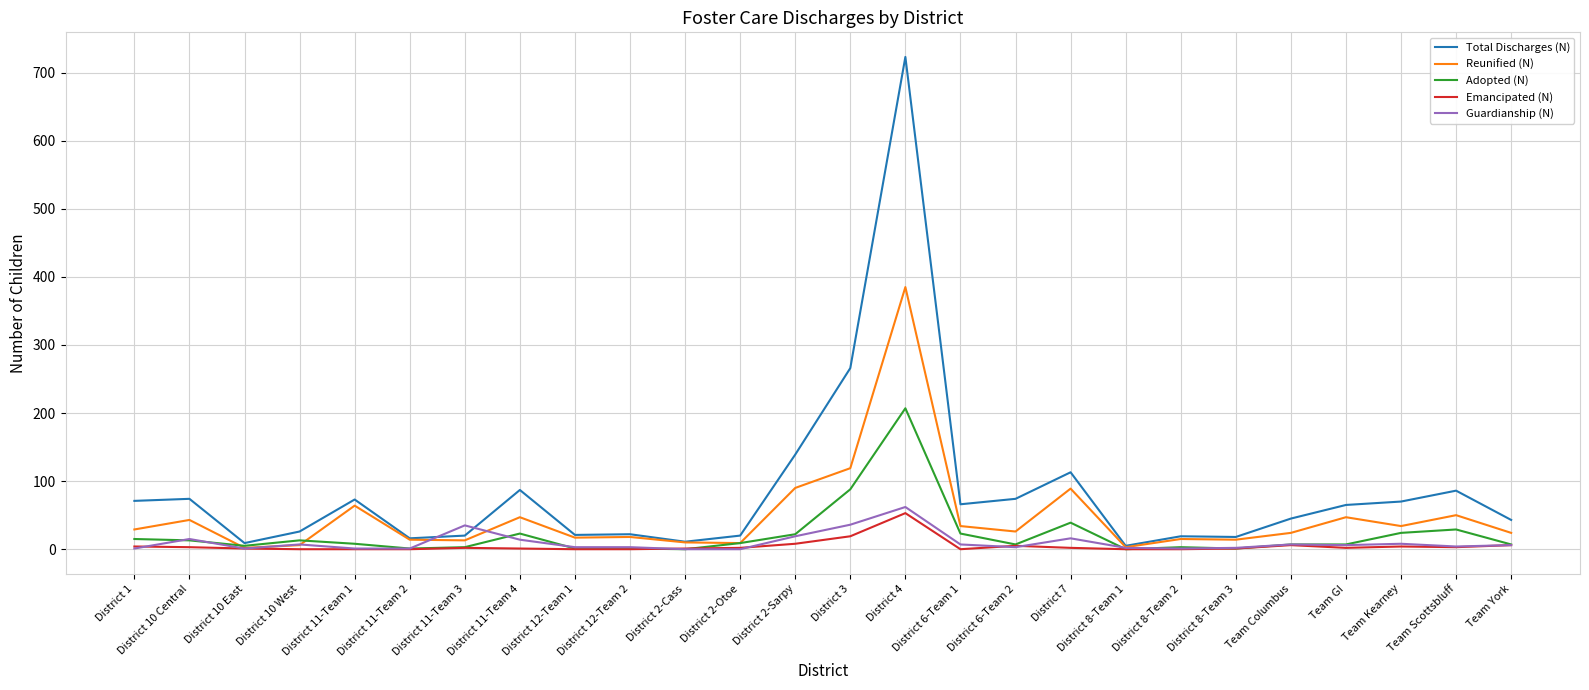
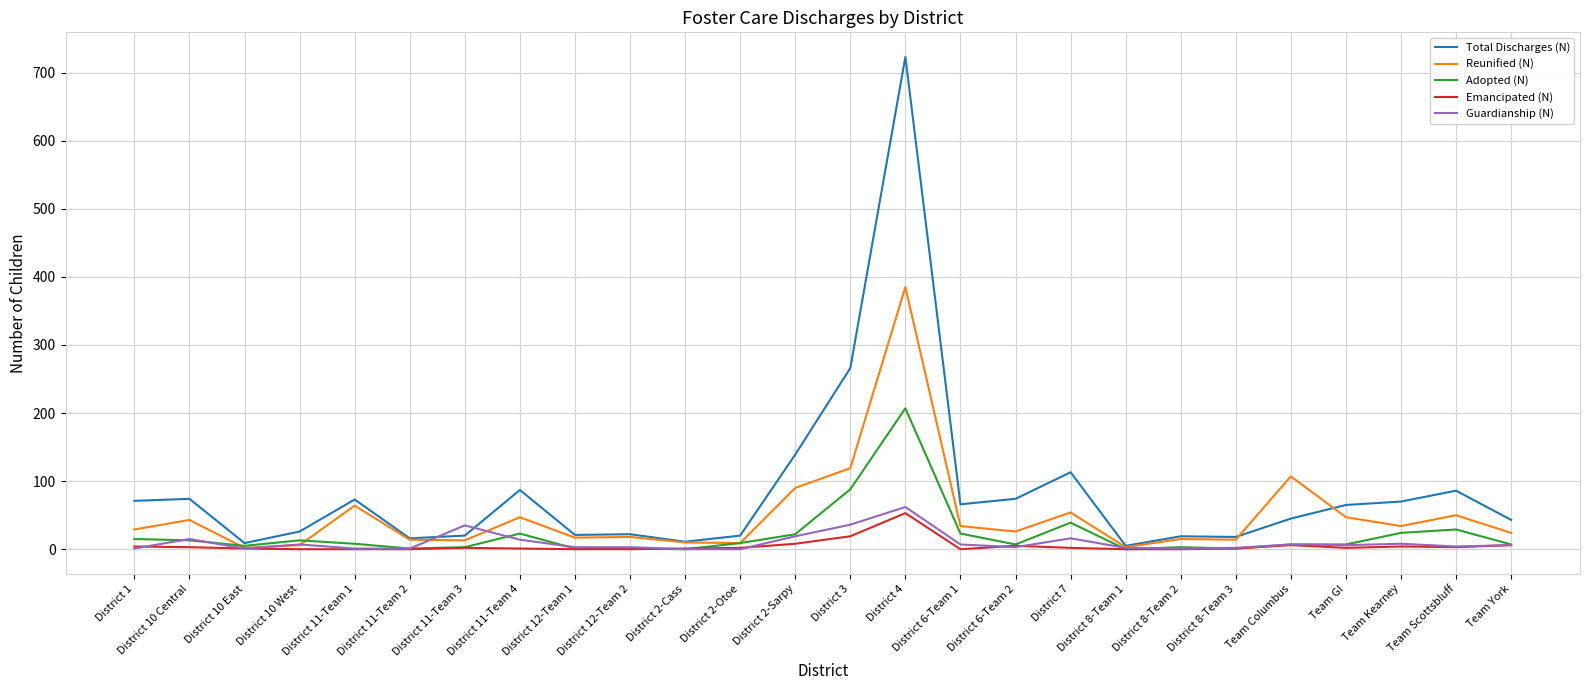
  {
    "Total Discharges (N)": {
      "District 1": 70,
      "District 10 Central": 70,
      "District 10 East": 10,
      "District 10 West": 30,
      "District 11-Team 1": 70,
      "District 11-Team 3": 20,
      "District 11-Team 4": 90,
      "District 12-Team 1": 20,
      "District 12-Team 2": 20,
      "District 2-Otoe": 20,
      "District 2-Sarpy": 140,
      "District 3": 270,
      "District 4": 720,
      "District 6-Team 1": 70,
      "District 6-Team 2": 70,
      "District 7": 110,
      "District 8-Team 2": 20,
      "District 8-Team 3": 20,
      "Team Columbus": 50,
      "Team GI": 70,
      "Team Kearney": 70,
      "Team Scottsbluff": 90,
      "Team York": 40
    },
    "Reunified (N)": {
      "District 1": 30,
      "District 10 Central": 40,
      "District 11-Team 1": 60,
      "District 11-Team 3": 10,
      "District 11-Team 4": 50,
      "District 12-Team 1": 20,
      "District 12-Team 2": 20,
      "District 2-Sarpy": 90,
      "District 3": 120,
      "District 4": 390,
      "District 6-Team 1": 30,
      "District 6-Team 2": 30,
-     "District 7": 90,
+     "District 7": 50,
      "District 8-Team 2": 20,
      "District 8-Team 3": 10,
-     "Team Columbus": 20,
+     "Team Columbus": 110,
      "Team GI": 50,
      "Team Kearney": 30,
      "Team Scottsbluff": 50,
      "Team York": 20
    },
    "Adopted (N)": {
      "District 1": 20,
      "District 10 West": 10,
      "District 11-Team 1": 10,
      "District 11-Team 4": 20,
      "District 3": 90,
      "District 4": 210,
      "District 6-Team 1": 20,
      "District 7": 40,
      "Team Kearney": 20,
      "Team Scottsbluff": 30
    },
    "Emancipated (N)": {
      "District 10 Central": 0,
      "District 10 West": 0,
      "District 11-Team 4": 0,
      "District 2-Sarpy": 10,
      "District 3": 20,
      "District 4": 50,
      "District 6-Team 1": 0,
      "District 7": 0,
      "Team GI": 0,
      "Team Kearney": 0
    },
    "Guardianship (N)": {
      "District 11-Team 3": 40,
      "District 11-Team 4": 10,
      "District 3": 40,
      "District 4": 60,
      "District 6-Team 1": 10,
      "District 7": 20,
      "Team Kearney": 10
    }
  }
